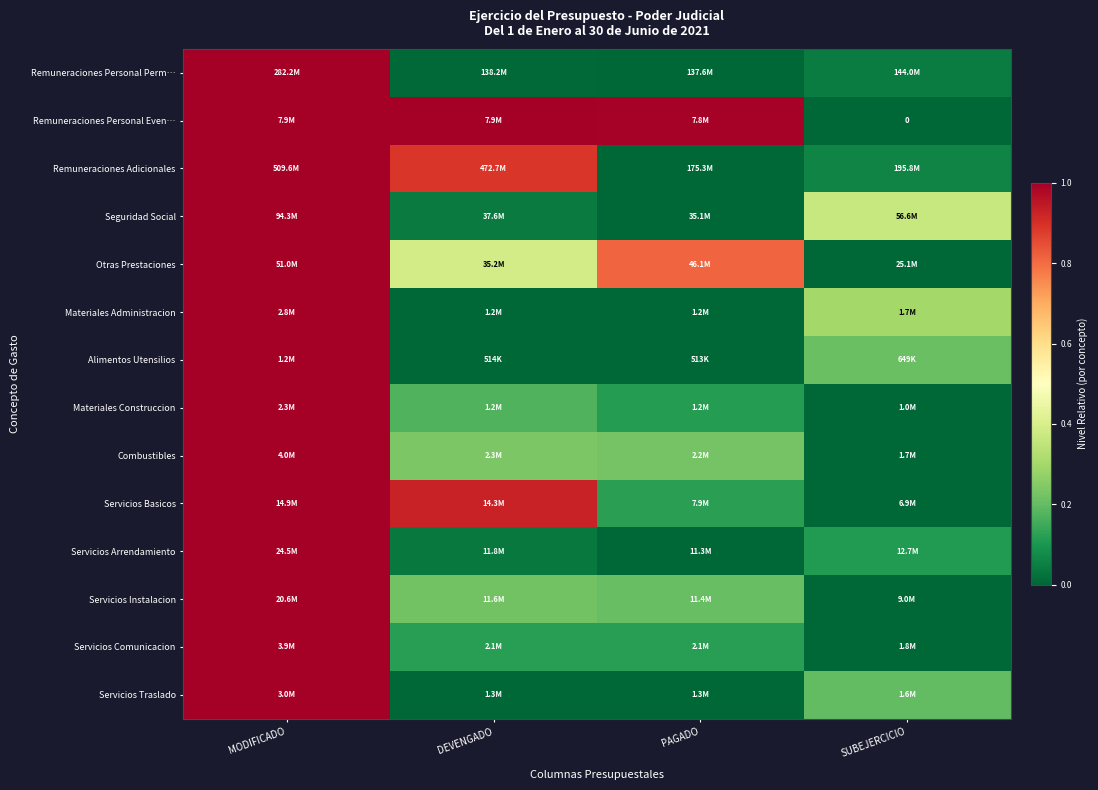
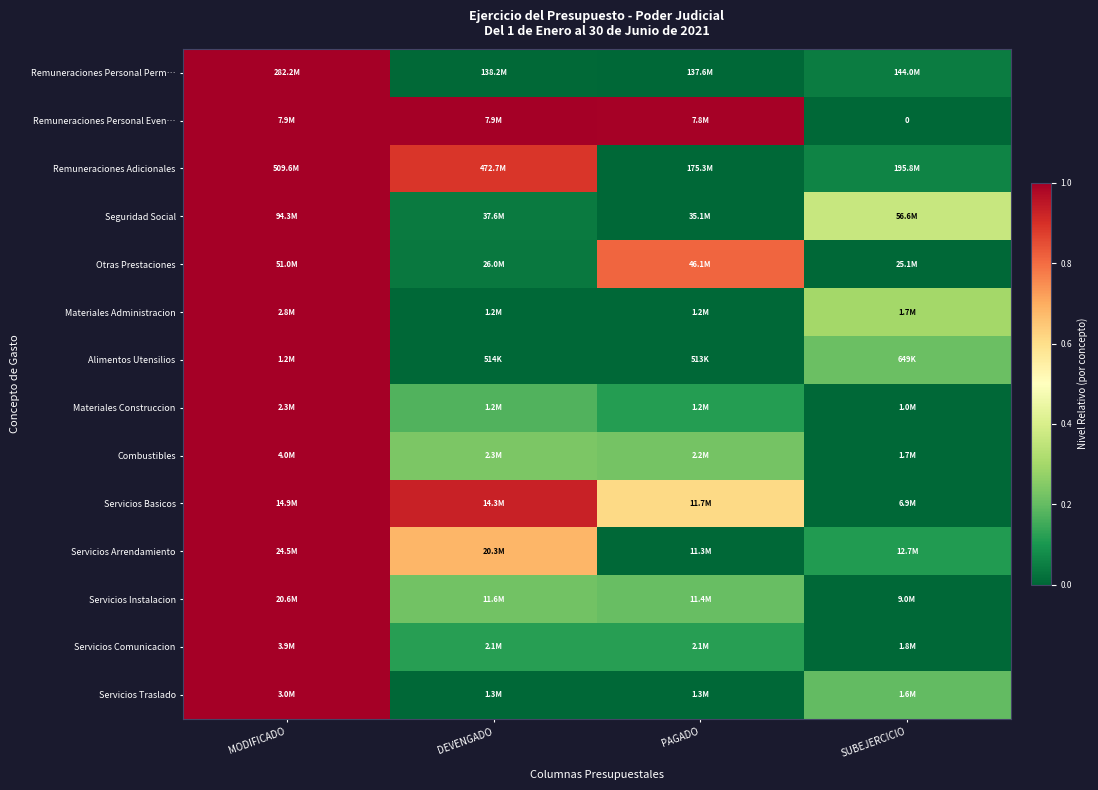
  {
    "Remuneraciones Personal Perm…": {
      "MODIFICADO": "282.2M",
      "DEVENGADO": "138.2M",
      "PAGADO": "137.6M",
      "SUBEJERCICIO": "144.0M"
    },
    "Remuneraciones Personal Even…": {
      "MODIFICADO": "7.9M",
      "DEVENGADO": "7.9M",
      "PAGADO": "7.8M",
      "SUBEJERCICIO": "0"
    },
    "Remuneraciones Adicionales": {
      "MODIFICADO": "509.6M",
      "DEVENGADO": "472.7M",
      "PAGADO": "175.3M",
      "SUBEJERCICIO": "195.8M"
    },
    "Seguridad Social": {
      "MODIFICADO": "94.3M",
      "DEVENGADO": "37.6M",
      "PAGADO": "35.1M",
      "SUBEJERCICIO": "56.6M"
    },
    "Otras Prestaciones": {
      "MODIFICADO": "51.0M",
-     "DEVENGADO": "35.2M",
+     "DEVENGADO": "26.0M",
      "PAGADO": "46.1M",
      "SUBEJERCICIO": "25.1M"
    },
    "Materiales Administracion": {
      "MODIFICADO": "2.8M",
      "DEVENGADO": "1.2M",
      "PAGADO": "1.2M",
      "SUBEJERCICIO": "1.7M"
    },
    "Alimentos Utensilios": {
      "MODIFICADO": "1.2M",
      "DEVENGADO": "514K",
      "PAGADO": "513K",
      "SUBEJERCICIO": "649K"
    },
    "Materiales Construccion": {
      "MODIFICADO": "2.3M",
      "DEVENGADO": "1.2M",
      "PAGADO": "1.2M",
      "SUBEJERCICIO": "1.0M"
    },
    "Combustibles": {
      "MODIFICADO": "4.0M",
      "DEVENGADO": "2.3M",
      "PAGADO": "2.2M",
      "SUBEJERCICIO": "1.7M"
    },
    "Servicios Basicos": {
      "MODIFICADO": "14.9M",
      "DEVENGADO": "14.3M",
-     "PAGADO": "7.9M",
+     "PAGADO": "11.7M",
      "SUBEJERCICIO": "6.9M"
    },
    "Servicios Arrendamiento": {
      "MODIFICADO": "24.5M",
-     "DEVENGADO": "11.8M",
+     "DEVENGADO": "20.3M",
      "PAGADO": "11.3M",
      "SUBEJERCICIO": "12.7M"
    },
    "Servicios Instalacion": {
      "MODIFICADO": "20.6M",
      "DEVENGADO": "11.6M",
      "PAGADO": "11.4M",
      "SUBEJERCICIO": "9.0M"
    },
    "Servicios Comunicacion": {
      "MODIFICADO": "3.9M",
      "DEVENGADO": "2.1M",
      "PAGADO": "2.1M",
      "SUBEJERCICIO": "1.8M"
    },
    "Servicios Traslado": {
      "MODIFICADO": "3.0M",
      "DEVENGADO": "1.3M",
      "PAGADO": "1.3M",
      "SUBEJERCICIO": "1.6M"
    }
  }
